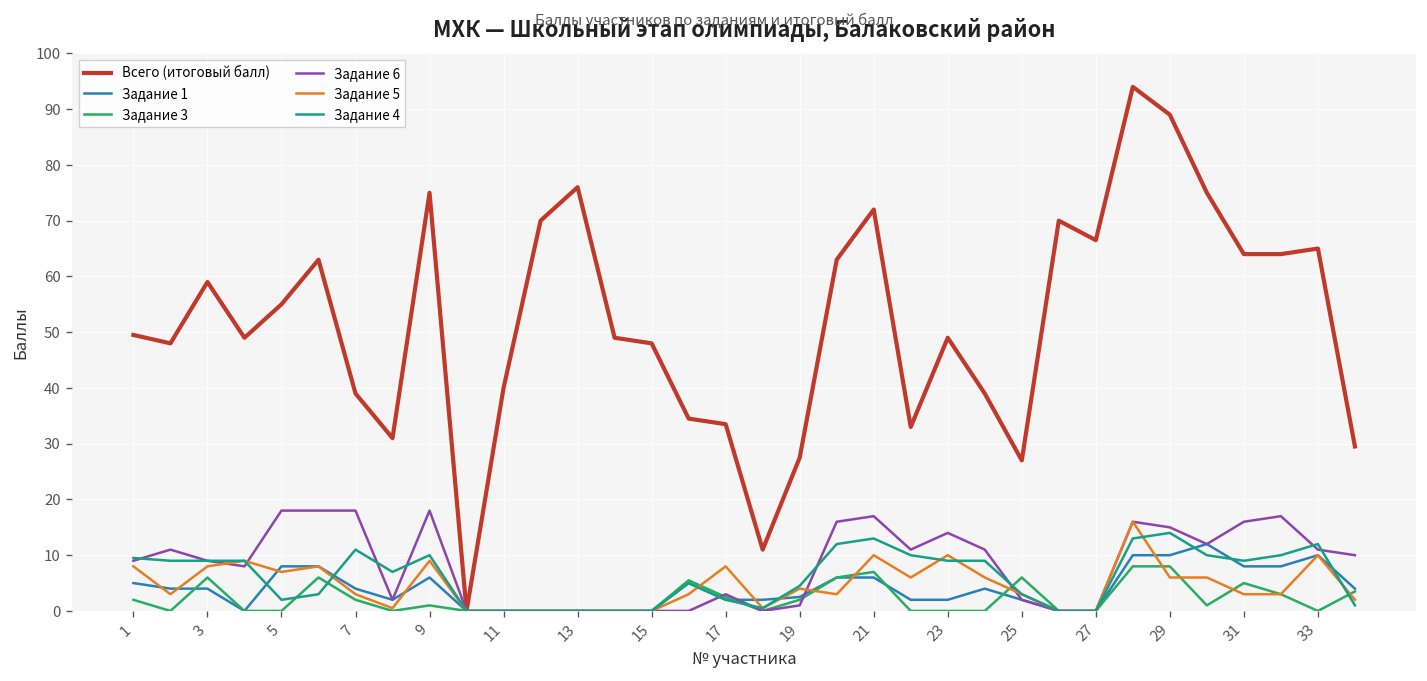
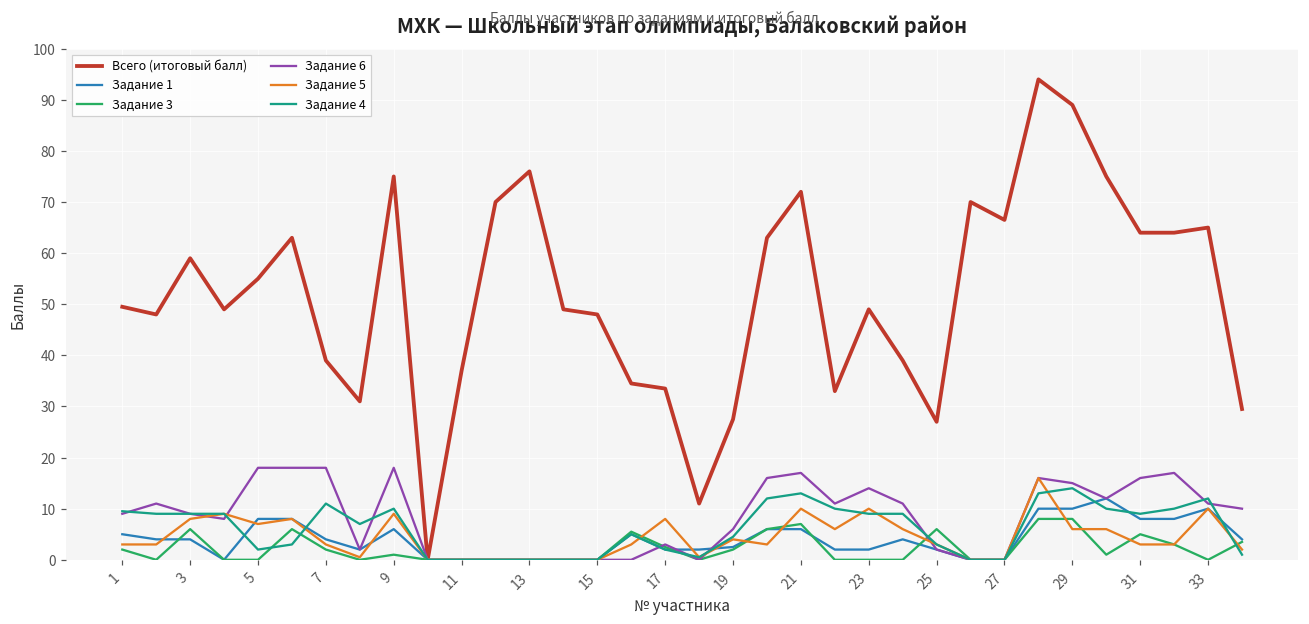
  {
    "Всего (итоговый балл)": {
      "1": 50,
      "3": 59,
      "5": 55,
      "7": 39,
      "9": 75,
-     "11": 40,
+     "11": 37,
      "13": 76,
      "15": 48,
      "17": 34,
      "19": 28,
      "21": 72,
      "23": 49,
      "25": 27,
      "27": 67,
      "29": 89,
      "31": 64,
      "33": 65
    },
    "Задание 1": {
      "1": 5,
      "3": 4,
      "5": 8,
      "7": 4,
      "9": 6,
      "21": 6,
      "23": 2,
      "29": 10,
      "31": 8
    },
    "Задание 6": {
      "5": 18,
      "7": 18,
      "9": 18,
-     "19": 1,
+     "19": 6,
      "21": 17,
      "23": 14,
      "29": 15,
      "31": 16,
      "33": 11
    },
    "Задание 5": {
-     "1": 8,
+     "1": 3,
      "3": 8,
      "5": 7,
      "7": 3,
      "9": 9,
      "17": 8,
      "21": 10,
      "23": 10,
      "29": 6,
      "31": 3
    }
  }
